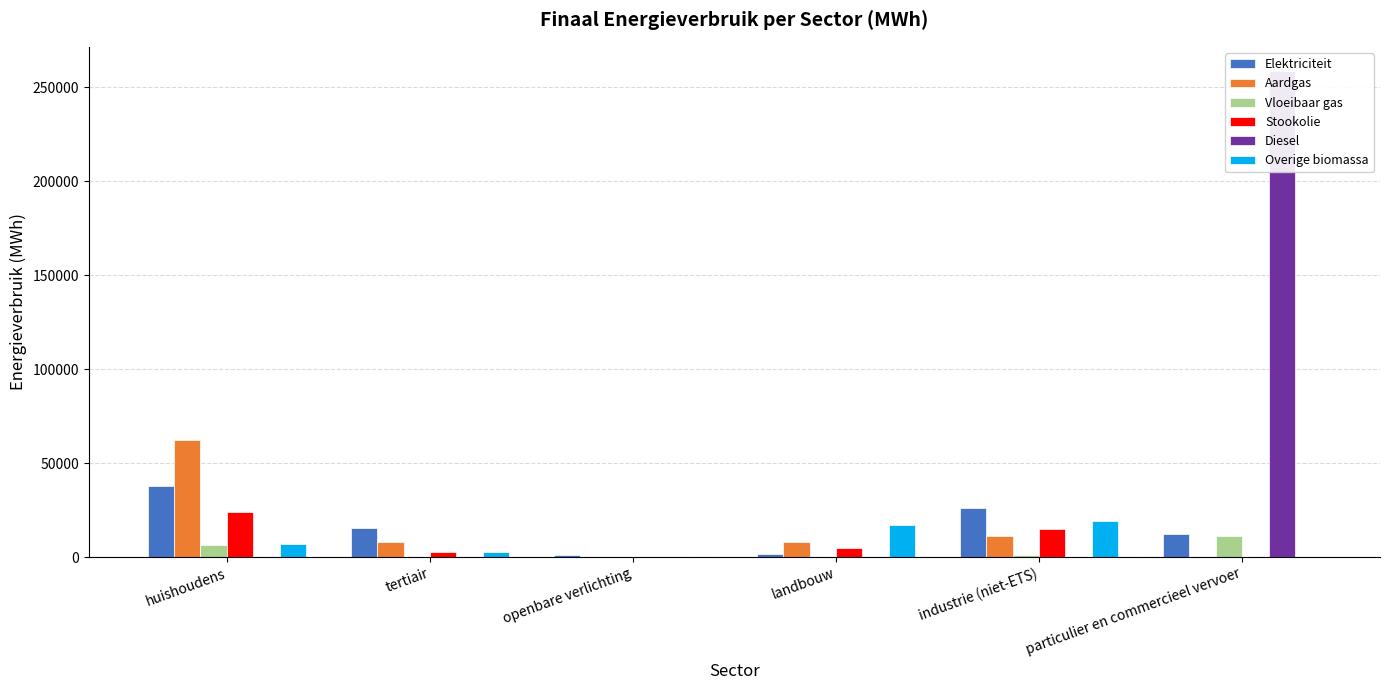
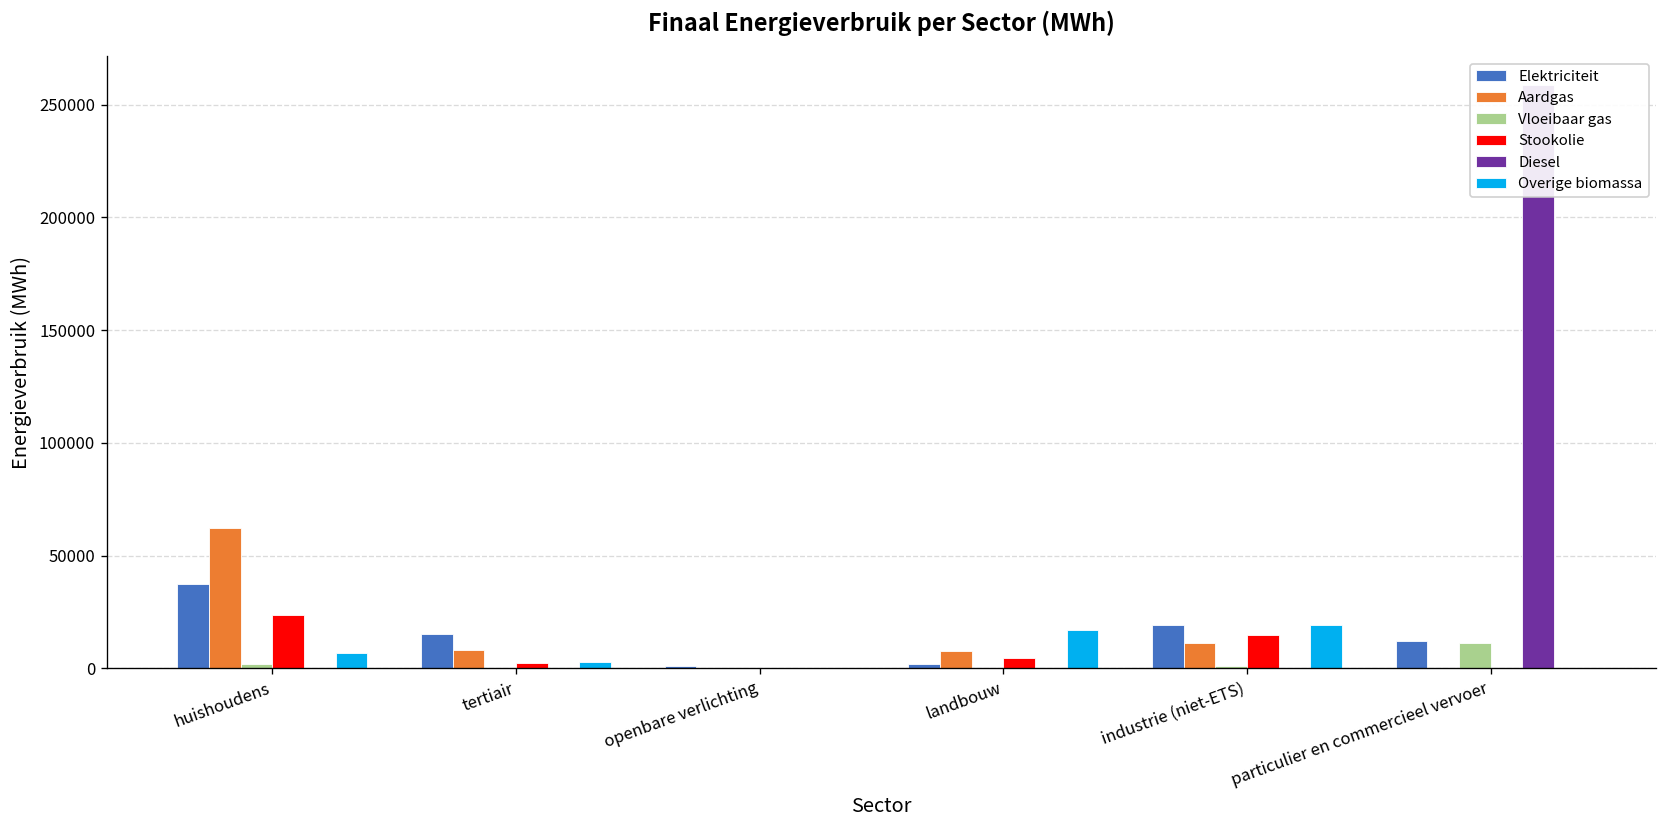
  {
    "Elektriciteit": {
      "huishoudens": 38000,
      "tertiair": 15000,
      "landbouw": 2000,
-     "industrie (niet-ETS)": 26000,
+     "industrie (niet-ETS)": 19000,
      "particulier en commercieel vervoer": 12000
    },
    "Aardgas": {
      "huishoudens": 62000,
      "tertiair": 8000,
      "openbare verlichting": 0,
      "landbouw": 8000,
      "industrie (niet-ETS)": 11000
    },
    "Vloeibaar gas": {
-     "huishoudens": 7000,
+     "huishoudens": 2000,
      "openbare verlichting": 0,
      "particulier en commercieel vervoer": 11000
    },
    "Stookolie": {
      "huishoudens": 24000,
      "tertiair": 3000,
      "openbare verlichting": 0,
      "landbouw": 5000,
      "industrie (niet-ETS)": 15000,
      "particulier en commercieel vervoer": 0
    },
    "Diesel": {
      "huishoudens": 0,
      "tertiair": 0,
      "openbare verlichting": 0,
      "landbouw": 0,
      "industrie (niet-ETS)": 0
    },
    "Overige biomassa": {
      "huishoudens": 7000,
      "tertiair": 3000,
      "openbare verlichting": 0,
      "landbouw": 17000,
      "industrie (niet-ETS)": 19000,
      "particulier en commercieel vervoer": 0
    }
  }
